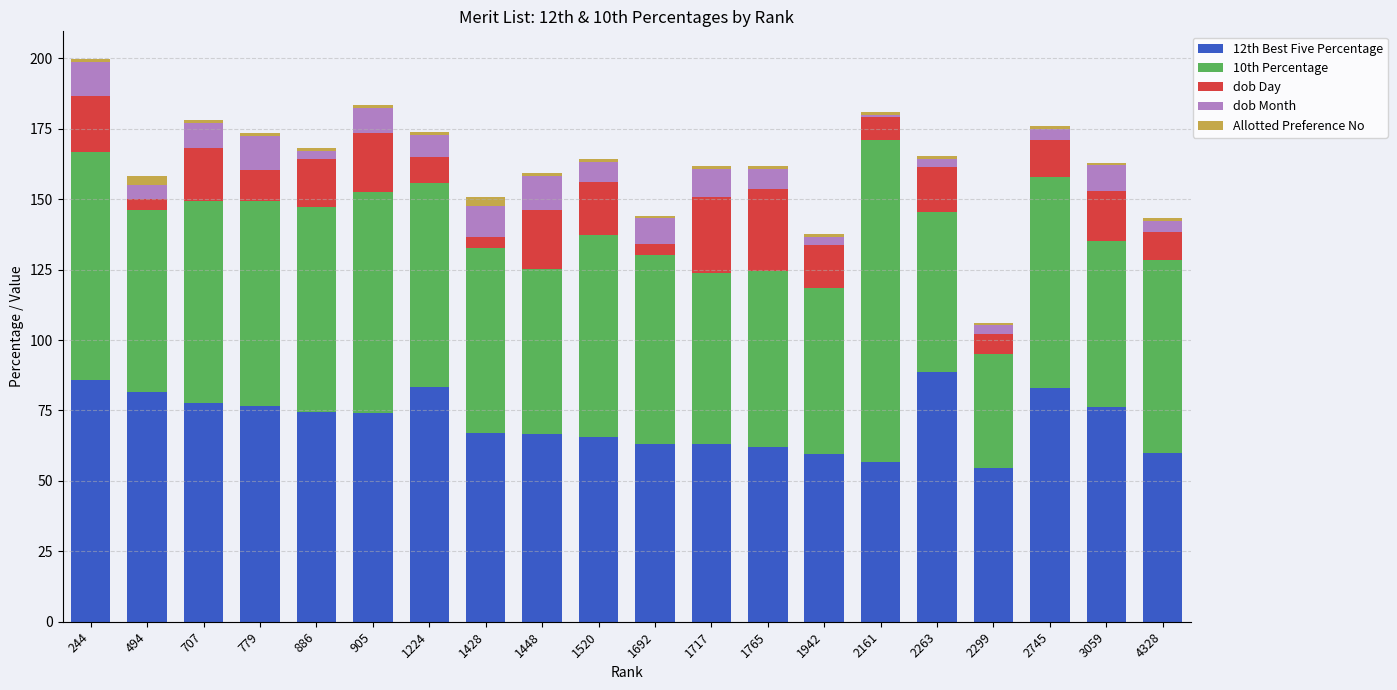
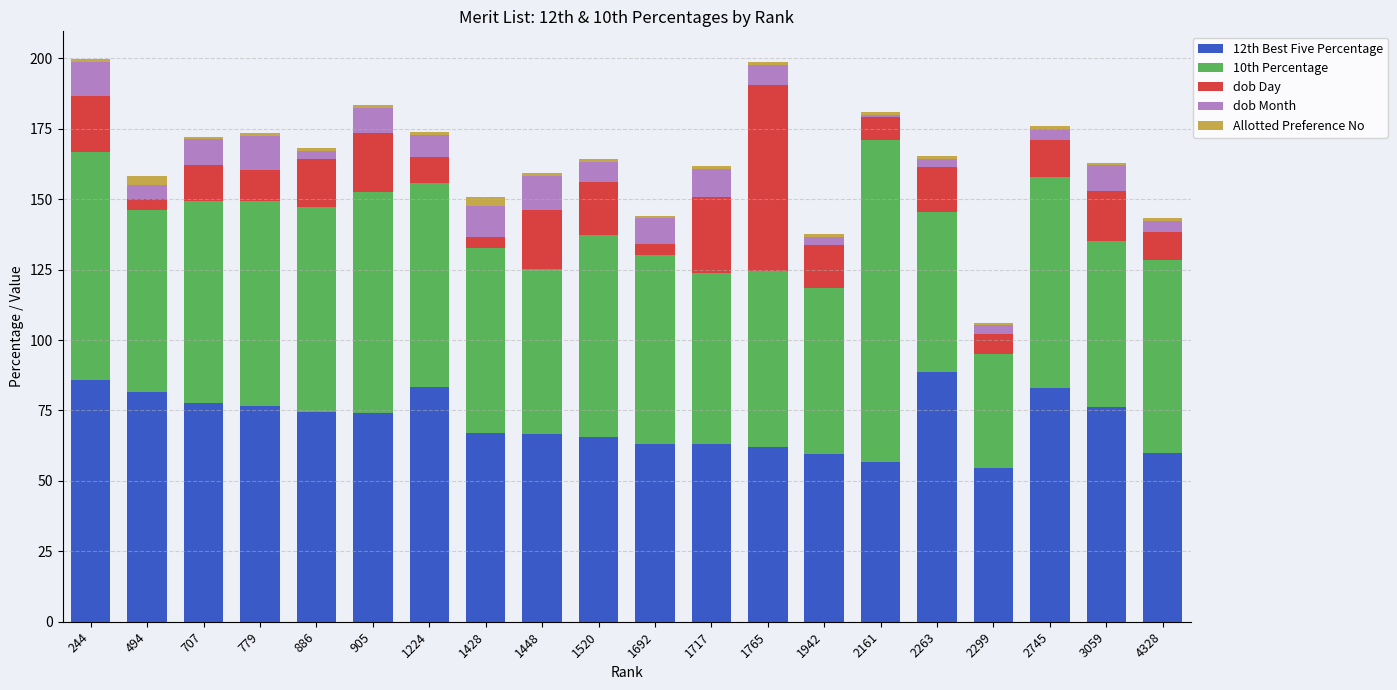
  {
    "12th Best Five Percentage": {
      "244": 86,
      "494": 82,
      "707": 78,
      "779": 77,
      "886": 74,
      "905": 74,
      "1224": 83,
      "1428": 67,
      "1448": 67,
      "1520": 66,
      "1692": 63,
      "1717": 63,
      "1765": 62,
      "1942": 59,
      "2161": 57,
      "2263": 89,
      "2299": 55,
      "2745": 83,
      "3059": 76,
      "4328": 60
    },
    "10th Percentage": {
      "244": 81,
      "494": 65,
      "707": 72,
      "779": 73,
      "886": 73,
      "905": 78,
      "1224": 72,
      "1428": 66,
      "1448": 58,
      "1520": 72,
      "1692": 67,
      "1717": 61,
      "1765": 62,
      "1942": 59,
      "2161": 114,
      "2263": 57,
      "2299": 41,
      "2745": 75,
      "3059": 59,
      "4328": 69
    },
    "dob Day": {
      "244": 20,
      "494": 4,
-     "707": 19,
+     "707": 13,
      "779": 11,
      "886": 17,
      "905": 21,
      "1224": 9,
      "1428": 4,
      "1448": 21,
      "1520": 19,
      "1692": 4,
      "1717": 27,
-     "1765": 29,
+     "1765": 66,
      "1942": 15,
      "2161": 8,
      "2263": 16,
      "2299": 7,
      "2745": 13,
      "3059": 18,
      "4328": 10
    },
    "dob Month": {
      "244": 12,
      "494": 5,
      "707": 9,
      "779": 12,
      "886": 3,
      "905": 9,
      "1224": 8,
      "1428": 11,
      "1448": 12,
      "1520": 7,
      "1692": 9,
      "1717": 10,
      "1765": 7,
      "1942": 3,
      "2161": 1,
      "2263": 3,
      "2299": 3,
      "2745": 4,
      "3059": 9,
      "4328": 4
    },
    "Allotted Preference No": {
      "244": 1,
      "494": 3,
      "707": 1,
      "779": 1,
      "886": 1,
      "905": 1,
      "1224": 1,
      "1428": 3,
      "1448": 1,
      "1520": 1,
      "1692": 1,
      "1717": 1,
      "1765": 1,
      "1942": 1,
      "2161": 1,
      "2263": 1,
      "2299": 1,
      "2745": 1,
      "3059": 1,
      "4328": 1
    }
  }
